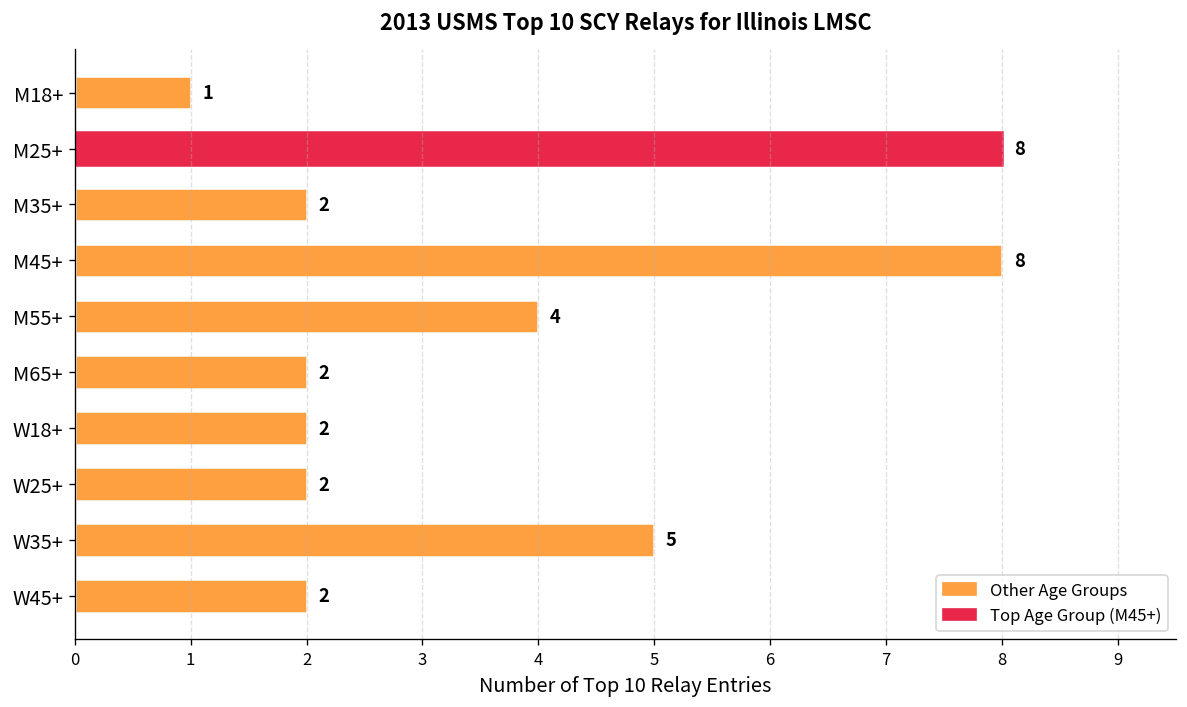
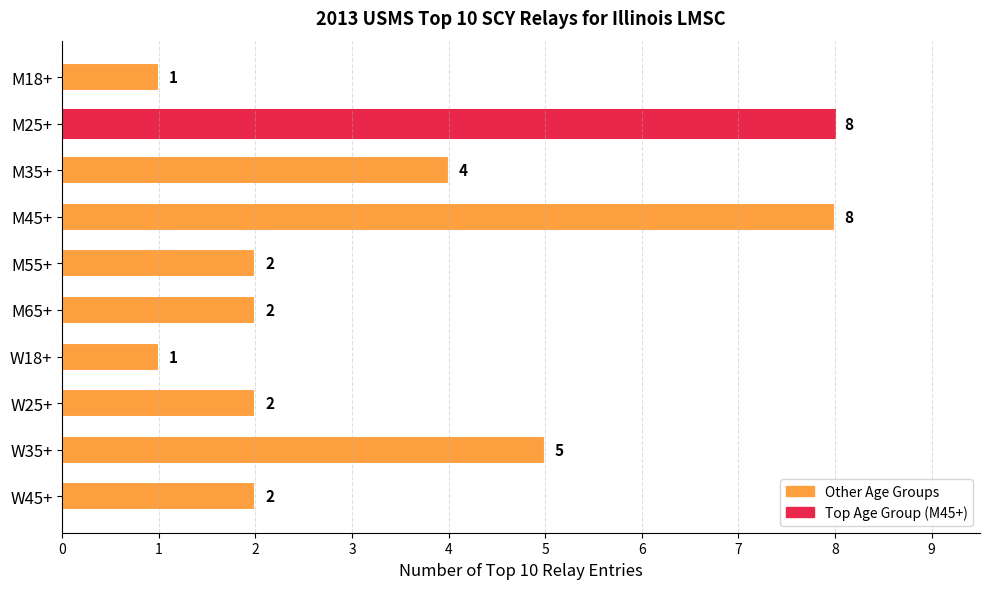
  {
    "M18+": 1,
    "M25+": 8,
-   "M35+": 2,
+   "M35+": 4,
    "M45+": 8,
-   "M55+": 4,
+   "M55+": 2,
    "M65+": 2,
-   "W18+": 2,
+   "W18+": 1,
    "W25+": 2,
    "W35+": 5,
    "W45+": 2
  }
